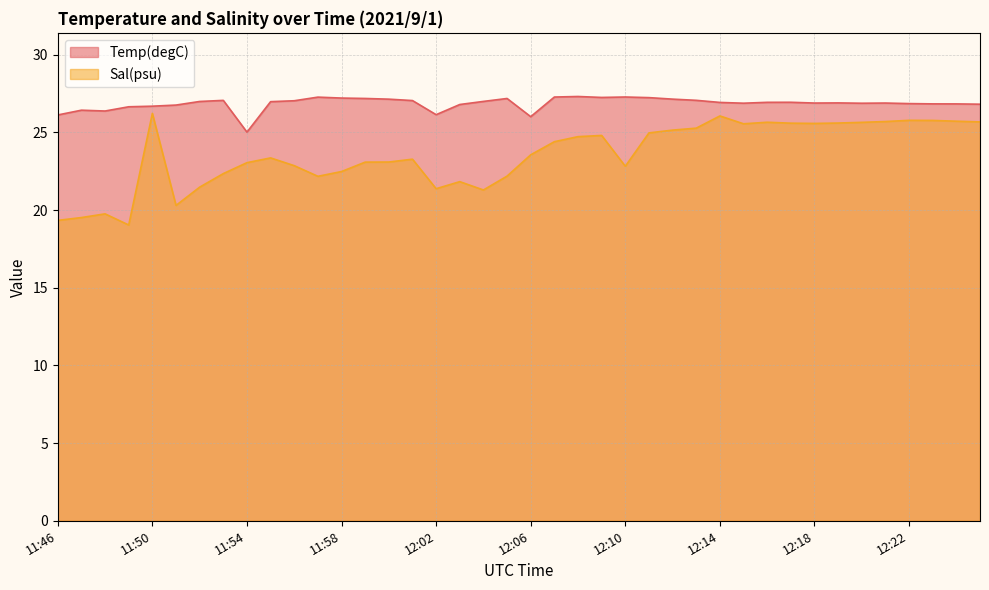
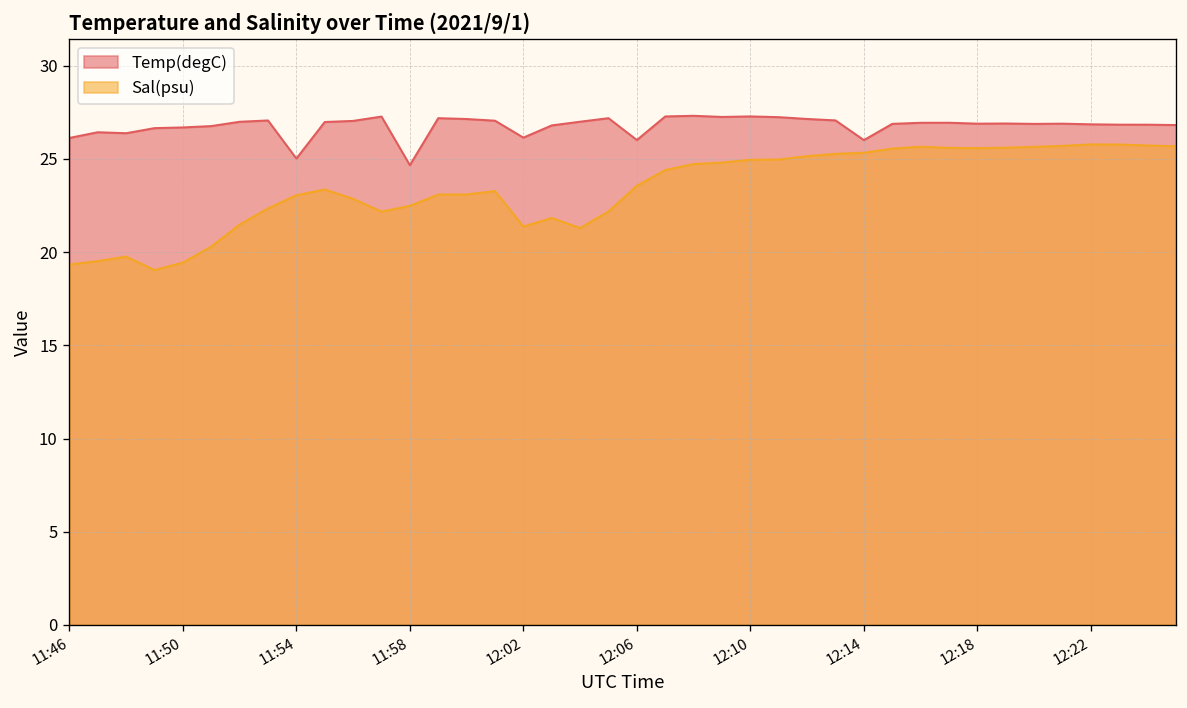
  {
    "Temp(degC)": {
      "11:46": 26.1,
      "11:50": 26.7,
      "11:54": 25.0,
-     "11:58": 27.2,
+     "11:58": 24.7,
      "12:02": 26.1,
      "12:06": 26.0,
      "12:10": 27.3,
-     "12:14": 26.9,
+     "12:14": 26.0,
      "12:18": 26.9,
      "12:22": 26.9
    },
    "Sal(psu)": {
      "11:46": 19.3,
-     "11:50": 26.2,
+     "11:50": 19.4,
      "11:54": 23.1,
      "11:58": 22.5,
      "12:02": 21.4,
      "12:06": 23.6,
-     "12:10": 22.8,
-     "12:14": 26.1,
+     "12:10": 25.0,
+     "12:14": 25.3,
      "12:18": 25.6,
      "12:22": 25.8
    }
  }
